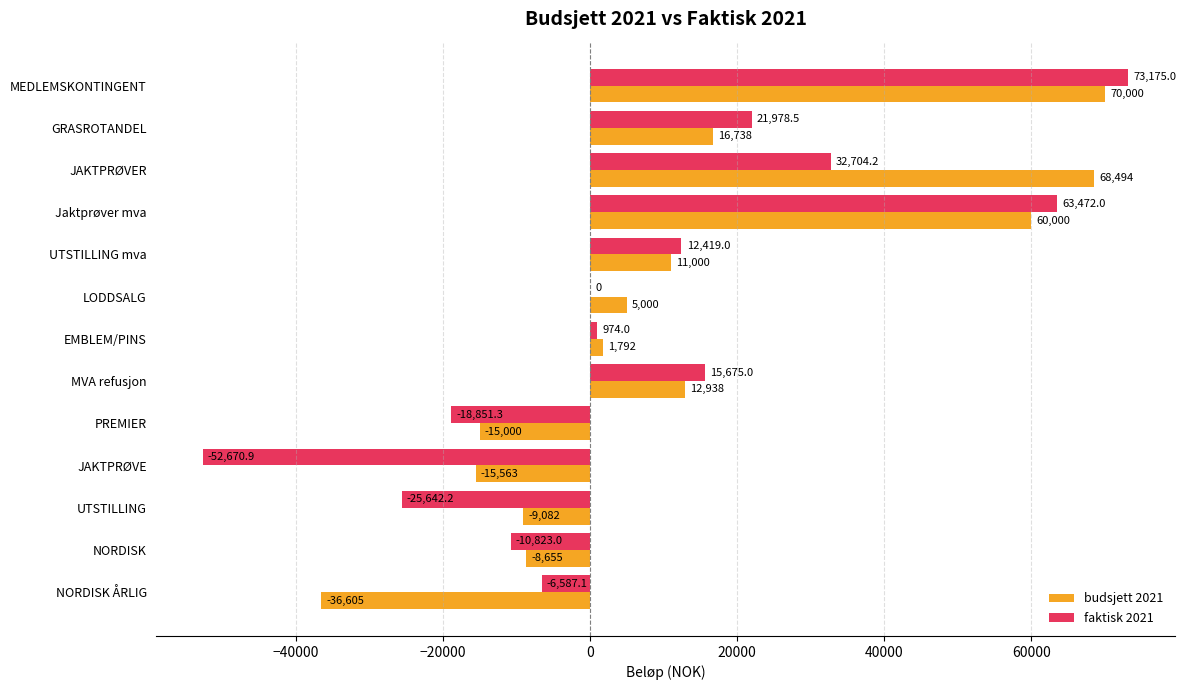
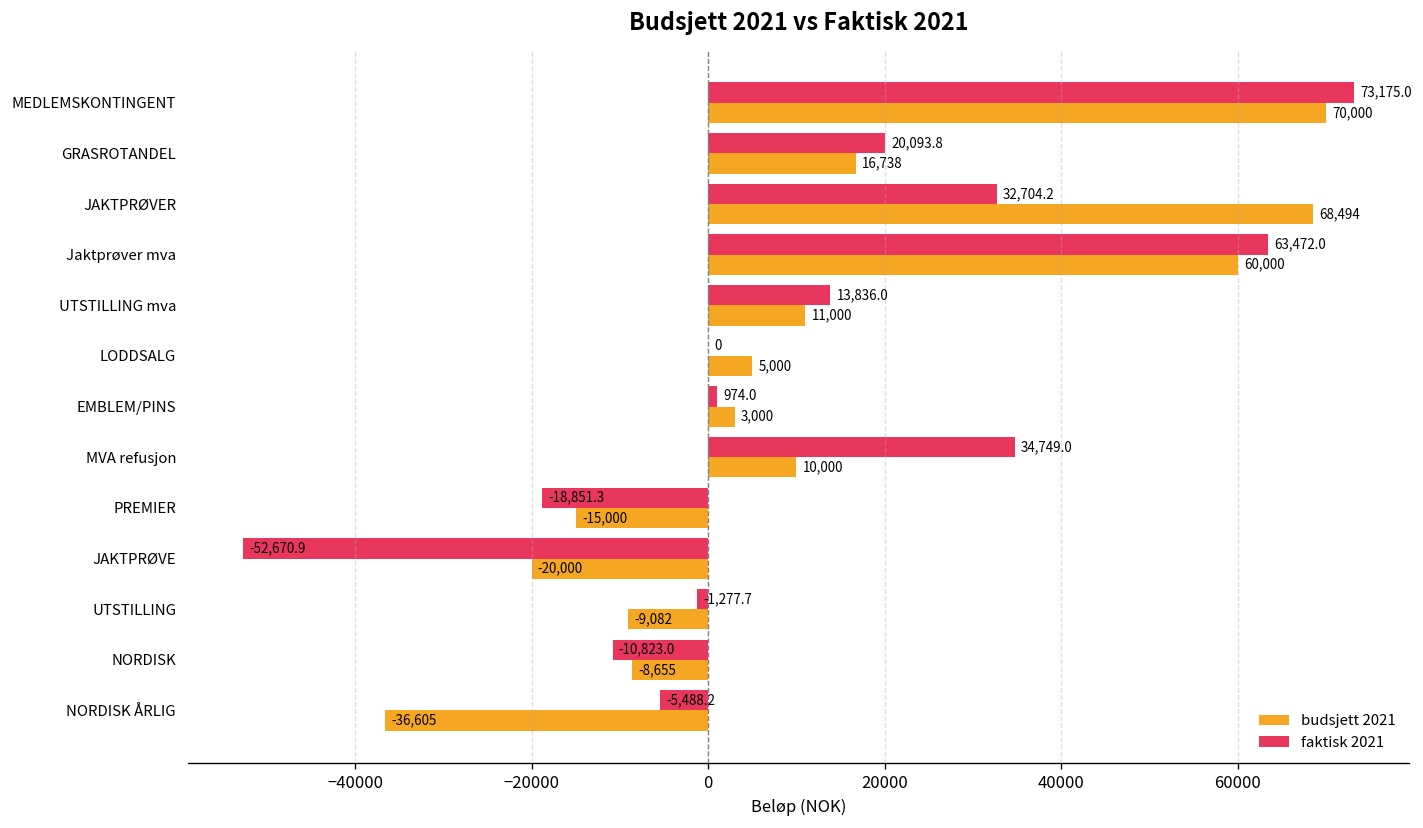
  {
    "budsjett 2021": {
      "MEDLEMSKONTINGENT": "70,000",
      "GRASROTANDEL": "16,738",
      "JAKTPRØVER": "68,494",
      "Jaktprøver mva": "60,000",
      "UTSTILLING mva": "11,000",
      "LODDSALG": "5,000",
-     "EMBLEM/PINS": "1,792",
-     "MVA refusjon": "12,938",
+     "EMBLEM/PINS": "3,000",
+     "MVA refusjon": "10,000",
      "PREMIER": "-15,000",
-     "JAKTPRØVE": "-15,563",
+     "JAKTPRØVE": "-20,000",
      "UTSTILLING": "-9,082",
      "NORDISK": "-8,655",
      "NORDISK ÅRLIG": "-36,605"
    },
    "faktisk 2021": {
      "MEDLEMSKONTINGENT": "73,175.0",
-     "GRASROTANDEL": "21,978.5",
+     "GRASROTANDEL": "20,093.8",
      "JAKTPRØVER": "32,704.2",
      "Jaktprøver mva": "63,472.0",
-     "UTSTILLING mva": "12,419.0",
+     "UTSTILLING mva": "13,836.0",
      "LODDSALG": "0",
      "EMBLEM/PINS": "974.0",
-     "MVA refusjon": "15,675.0",
+     "MVA refusjon": "34,749.0",
      "PREMIER": "-18,851.3",
      "JAKTPRØVE": "-52,670.9",
-     "UTSTILLING": "-25,642.2",
+     "UTSTILLING": "-1,277.7",
      "NORDISK": "-10,823.0",
-     "NORDISK ÅRLIG": "-6,587.1"
+     "NORDISK ÅRLIG": "-5,488.2"
    }
  }
